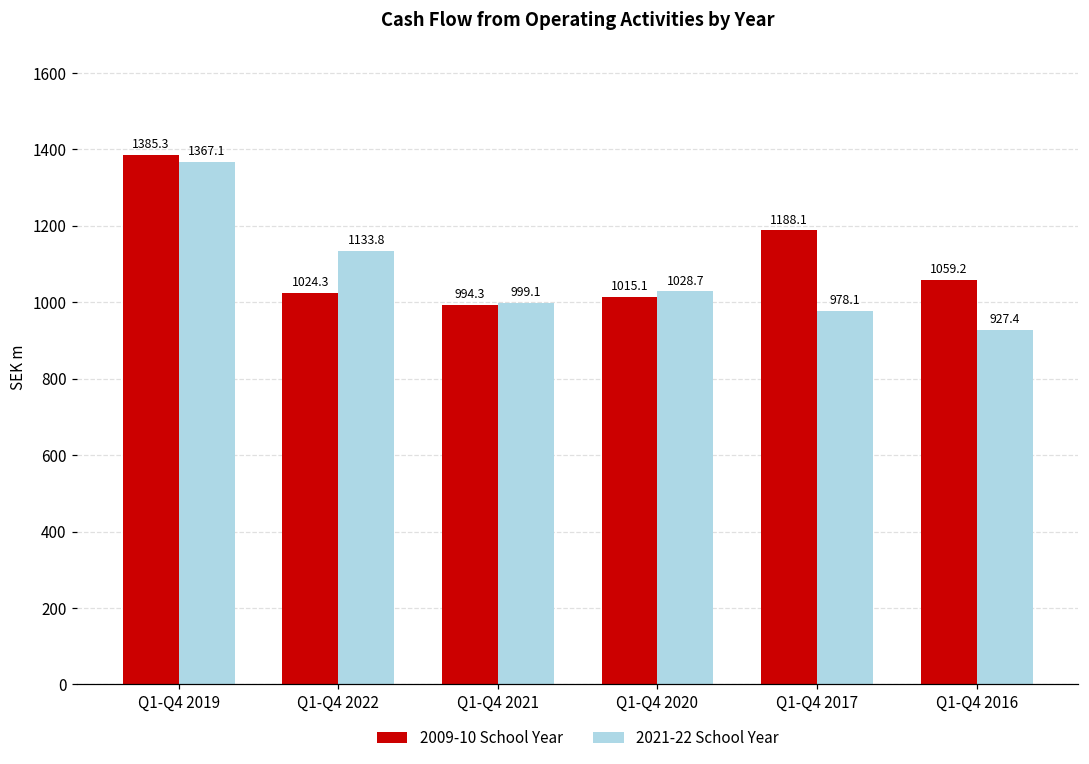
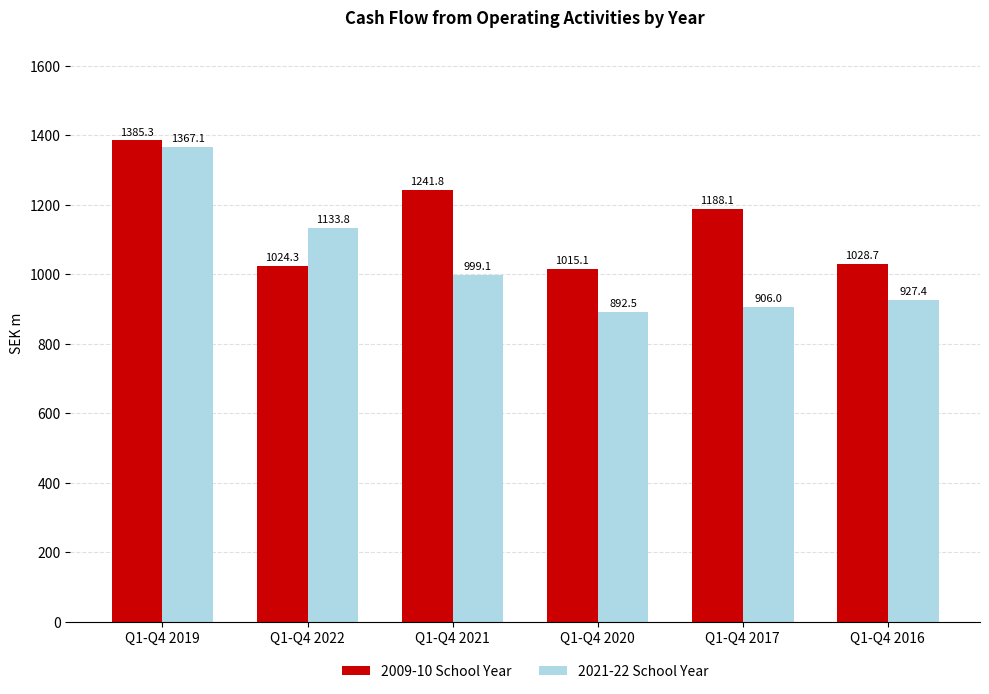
  {
    "2009-10 School Year": {
      "Q1-Q4 2019": 1385.3,
      "Q1-Q4 2022": 1024.3,
-     "Q1-Q4 2021": 994.3,
+     "Q1-Q4 2021": 1241.8,
      "Q1-Q4 2020": 1015.1,
      "Q1-Q4 2017": 1188.1,
-     "Q1-Q4 2016": 1059.2
+     "Q1-Q4 2016": 1028.7
    },
    "2021-22 School Year": {
      "Q1-Q4 2019": 1367.1,
      "Q1-Q4 2022": 1133.8,
      "Q1-Q4 2021": 999.1,
-     "Q1-Q4 2020": 1028.7,
-     "Q1-Q4 2017": 978.1,
+     "Q1-Q4 2020": 892.5,
+     "Q1-Q4 2017": 906.0,
      "Q1-Q4 2016": 927.4
    }
  }
